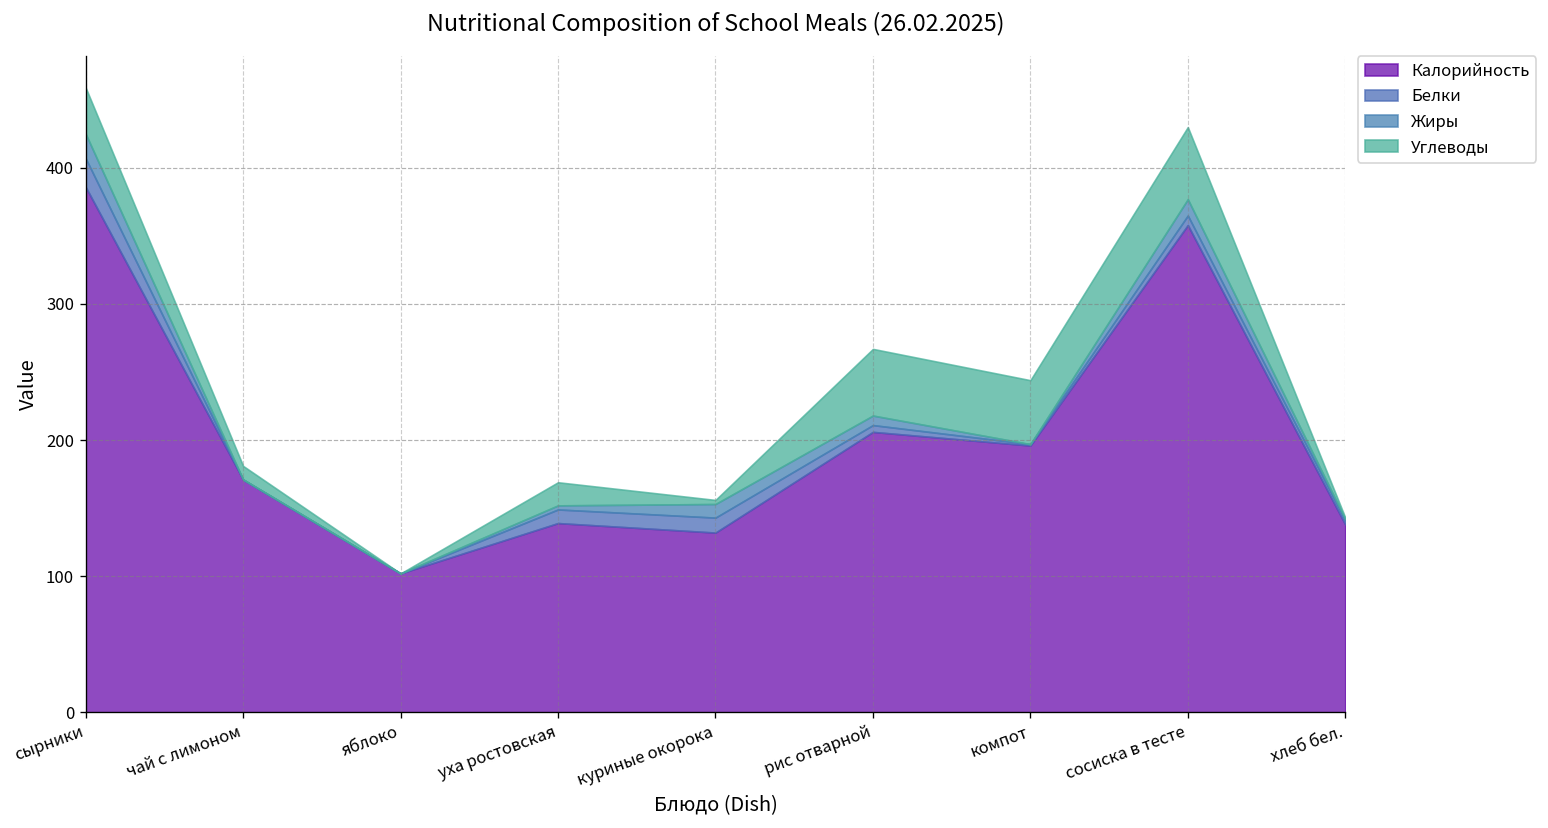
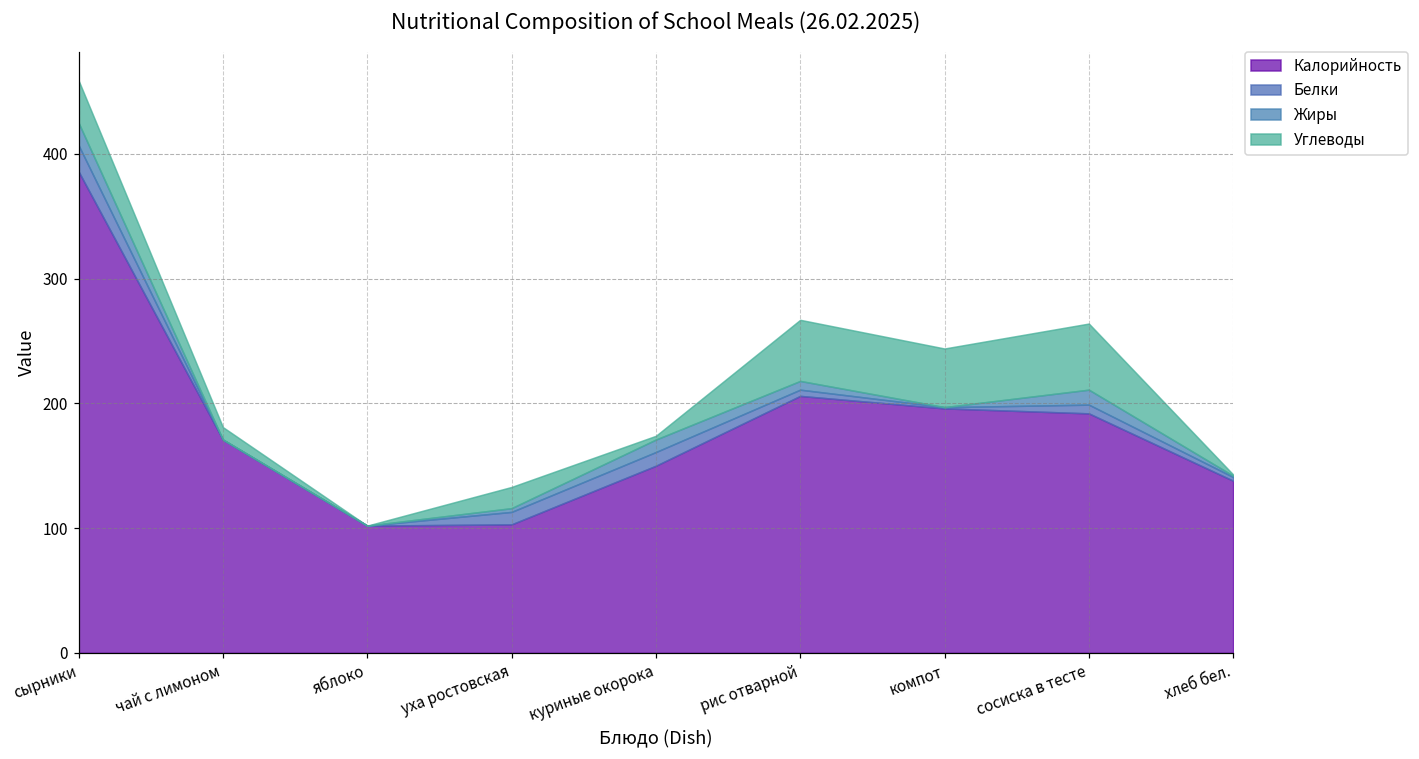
  {
    "Калорийность": {
      "сырники": 386,
-     "уха ростовская": 139,
-     "куриные окорока": 132,
+     "уха ростовская": 103,
+     "куриные окорока": 150,
      "рис отварной": 206,
-     "сосиска в тесте": 358,
+     "сосиска в тесте": 192,
      "хлеб бел.": 138
    }
  }
